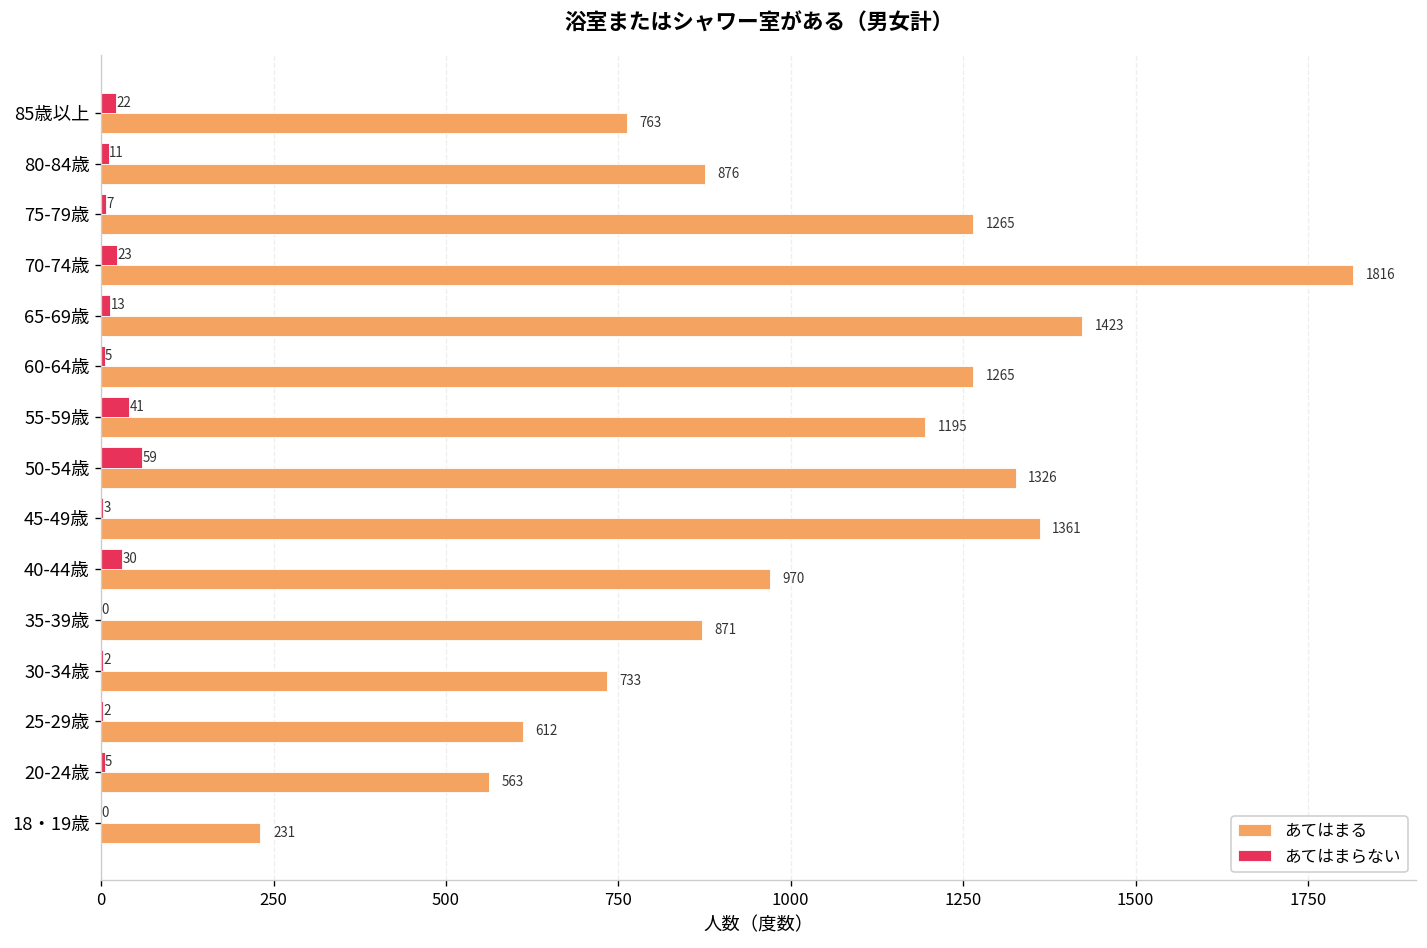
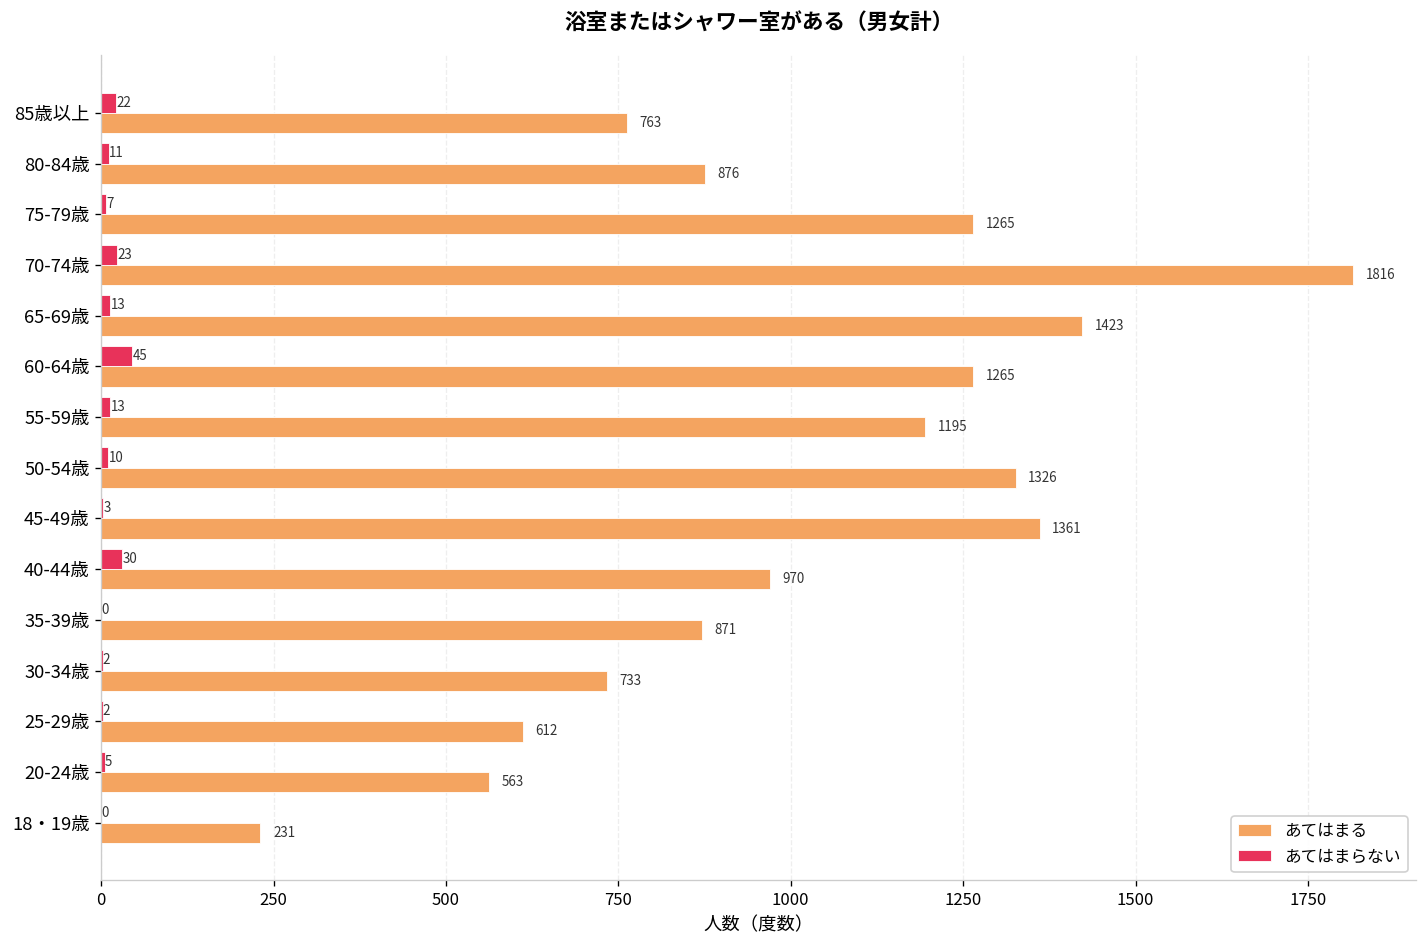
  {
    "あてはまる": {
      "85歳以上": 763,
      "80-84歳": 876,
      "75-79歳": 1265,
      "70-74歳": 1816,
      "65-69歳": 1423,
      "60-64歳": 1265,
      "55-59歳": 1195,
      "50-54歳": 1326,
      "45-49歳": 1361,
      "40-44歳": 970,
      "35-39歳": 871,
      "30-34歳": 733,
      "25-29歳": 612,
      "20-24歳": 563,
      "18・19歳": 231
    },
    "あてはまらない": {
      "85歳以上": 22,
      "80-84歳": 11,
      "75-79歳": 7,
      "70-74歳": 23,
      "65-69歳": 13,
-     "60-64歳": 5,
-     "55-59歳": 41,
-     "50-54歳": 59,
+     "60-64歳": 45,
+     "55-59歳": 13,
+     "50-54歳": 10,
      "45-49歳": 3,
      "40-44歳": 30,
      "35-39歳": 0,
      "30-34歳": 2,
      "25-29歳": 2,
      "20-24歳": 5,
      "18・19歳": 0
    }
  }
